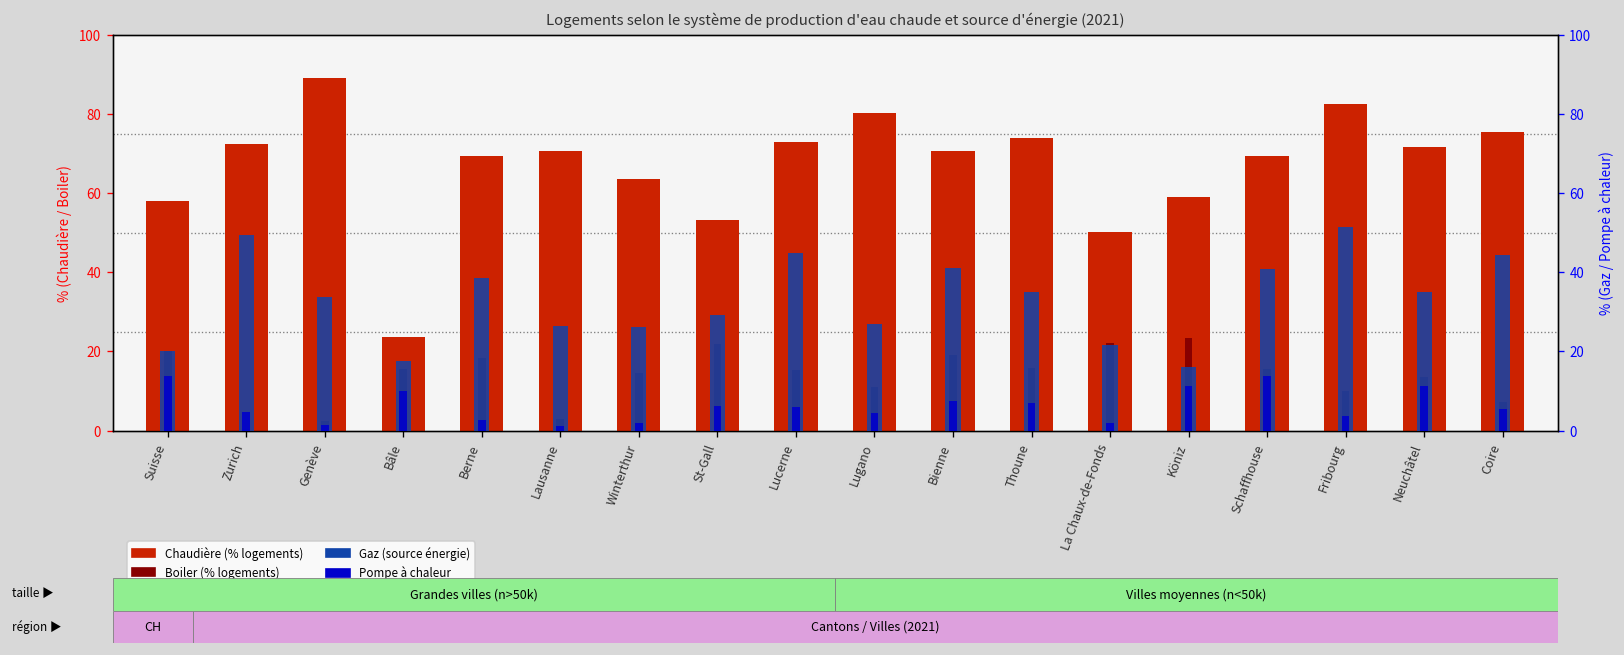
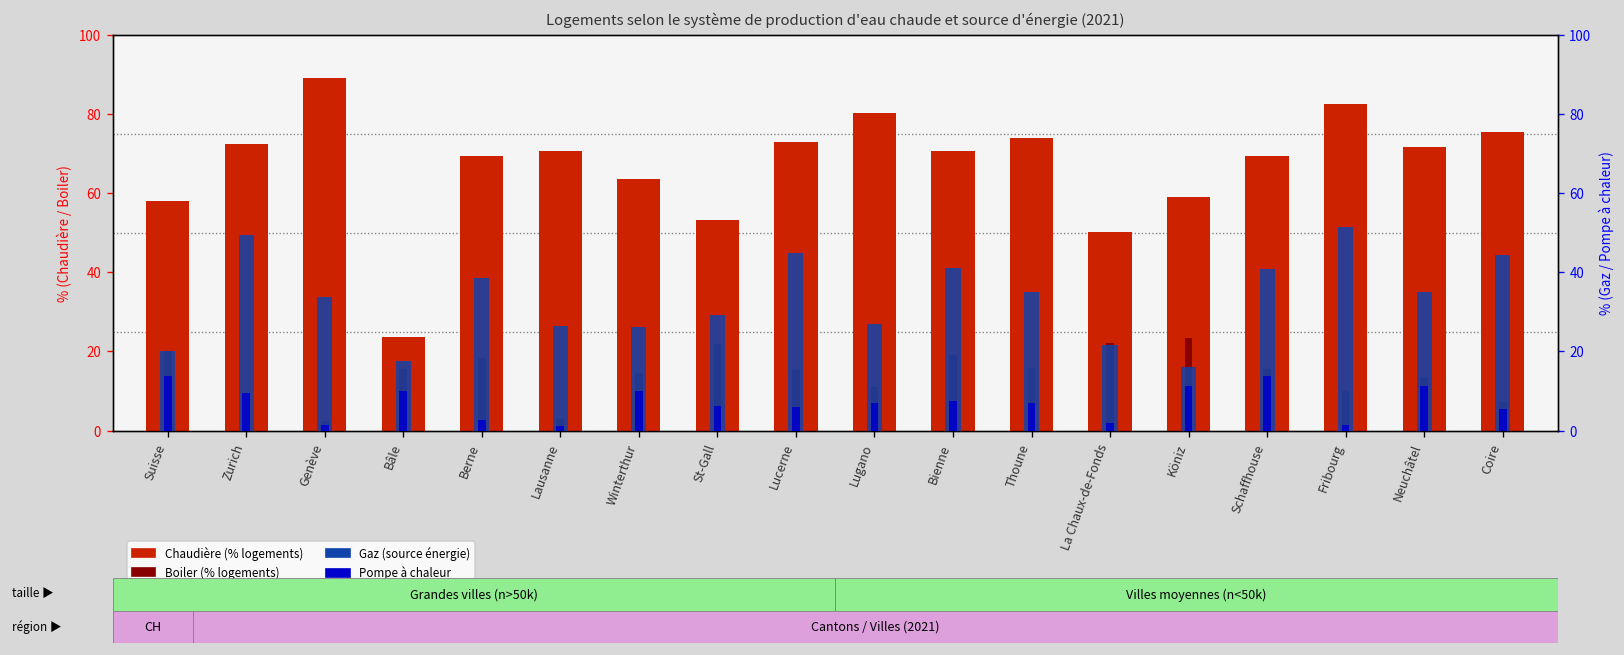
  {
    "Pompe à chaleur": {
-     "Zurich": 5,
-     "Winterthur": 2,
-     "Lugano": 5,
-     "Fribourg": 4
+     "Zurich": 10,
+     "Winterthur": 10,
+     "Lugano": 7,
+     "Fribourg": 1
    }
  }
